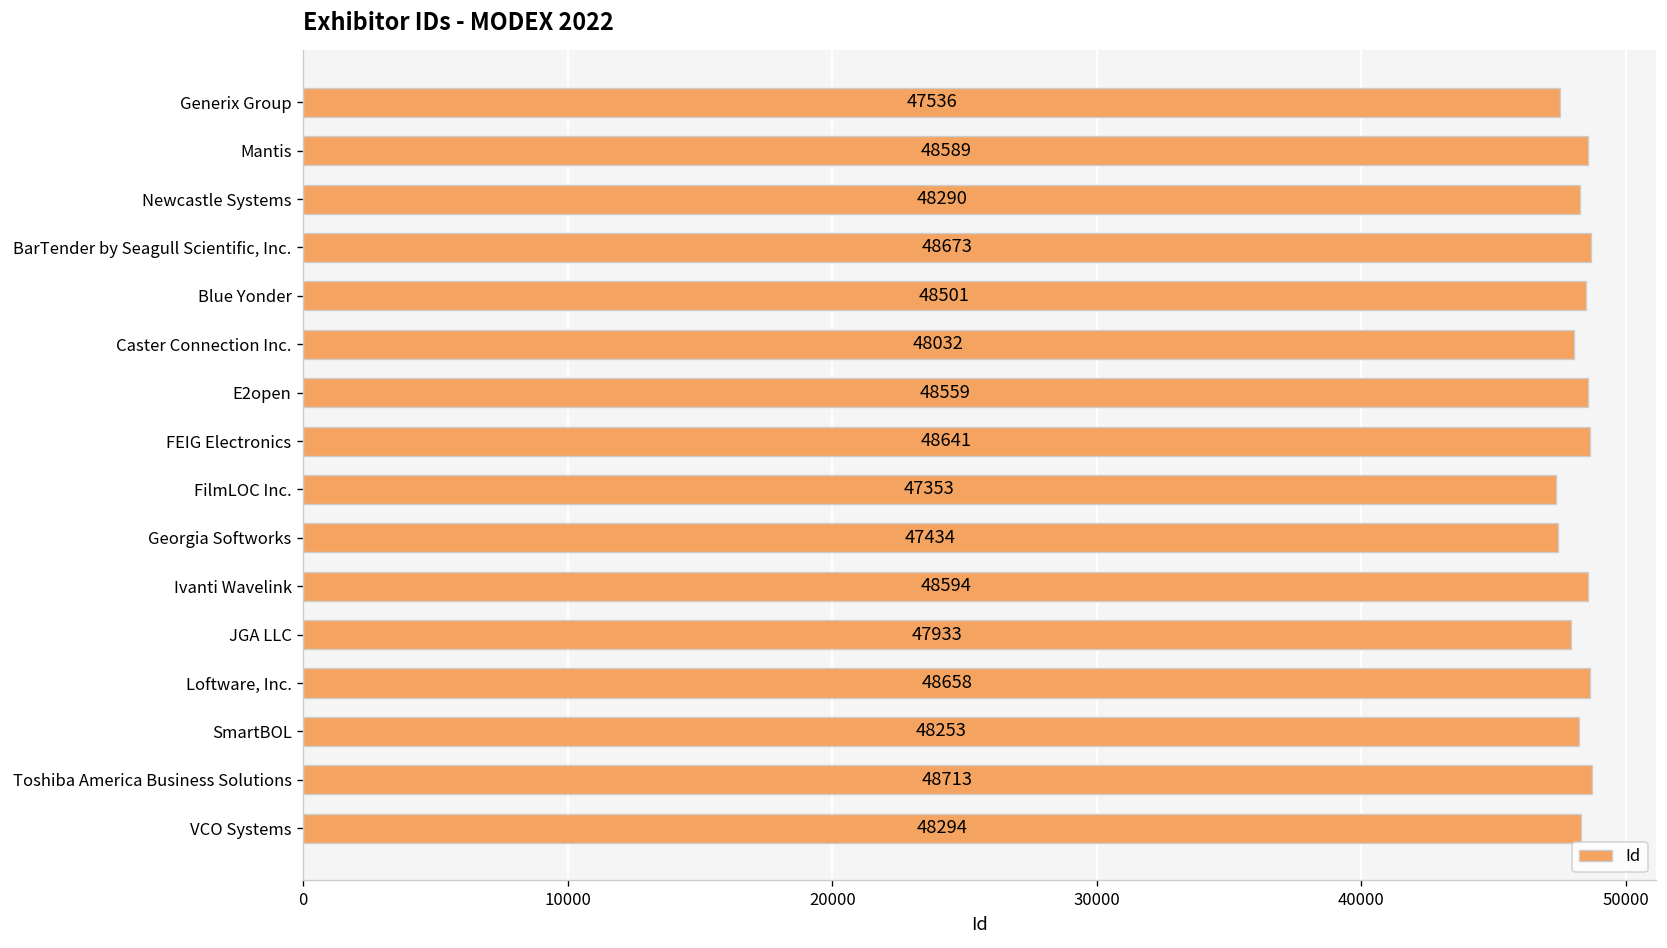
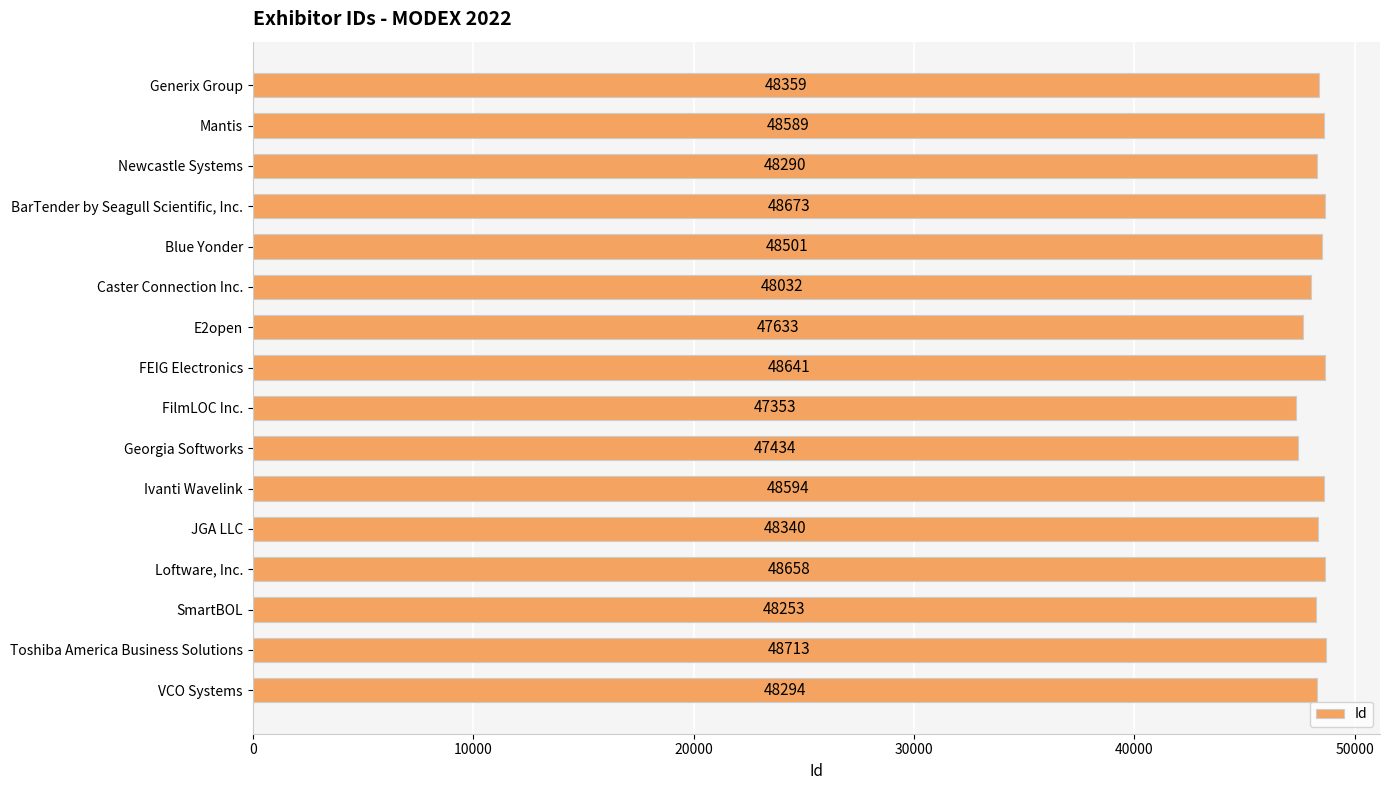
  {
-   "Generix Group": 47536,
+   "Generix Group": 48359,
    "Mantis": 48589,
    "Newcastle Systems": 48290,
    "BarTender by Seagull Scientific, Inc.": 48673,
    "Blue Yonder": 48501,
    "Caster Connection Inc.": 48032,
-   "E2open": 48559,
+   "E2open": 47633,
    "FEIG Electronics": 48641,
    "FilmLOC Inc.": 47353,
    "Georgia Softworks": 47434,
    "Ivanti Wavelink": 48594,
-   "JGA LLC": 47933,
+   "JGA LLC": 48340,
    "Loftware, Inc.": 48658,
    "SmartBOL": 48253,
    "Toshiba America Business Solutions": 48713,
    "VCO Systems": 48294
  }
